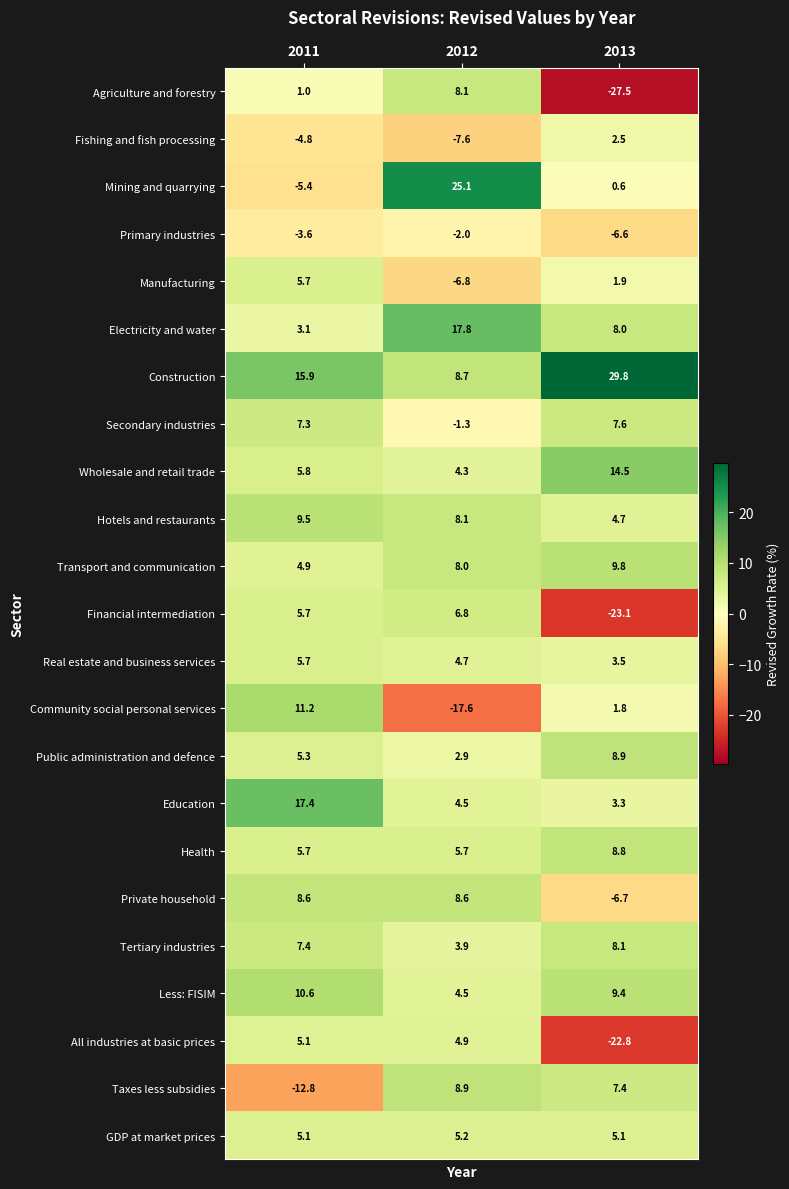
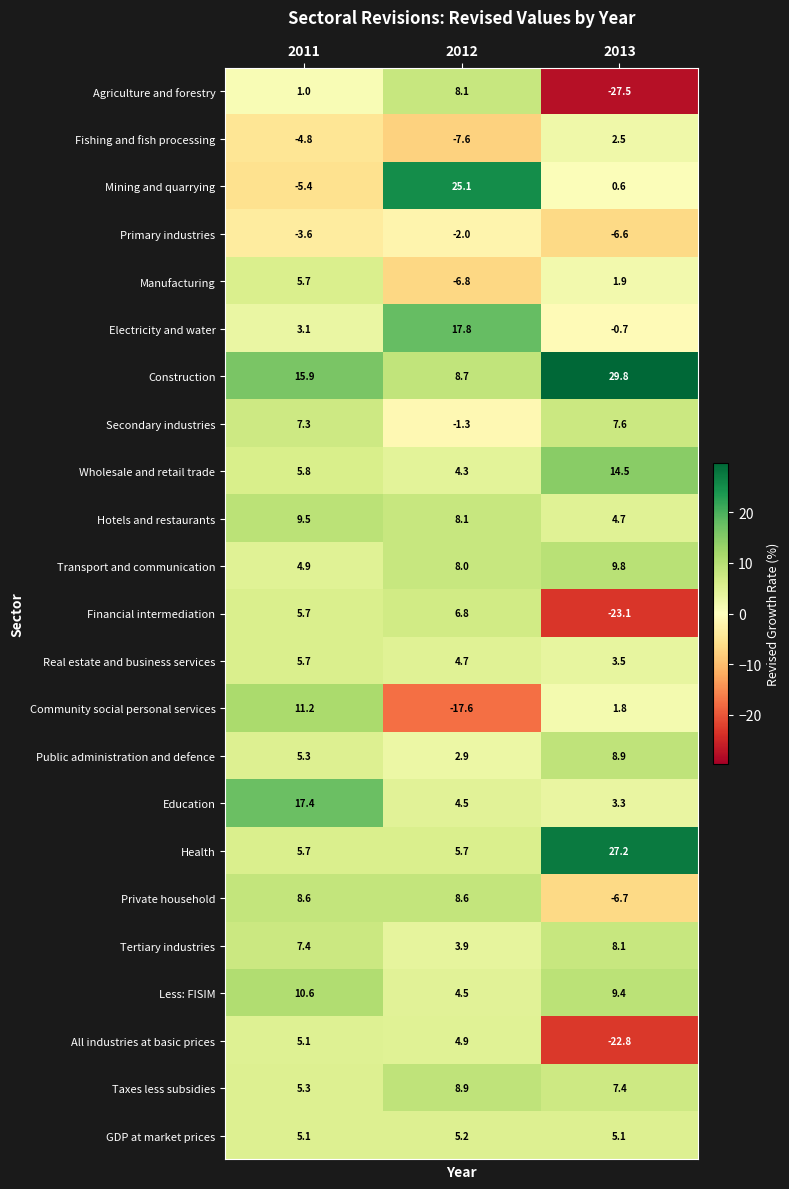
  {
    "Agriculture and forestry": {
      "2011": 1.0,
      "2012": 8.1,
      "2013": -27.5
    },
    "Fishing and fish processing": {
      "2011": -4.8,
      "2012": -7.6,
      "2013": 2.5
    },
    "Mining and quarrying": {
      "2011": -5.4,
      "2012": 25.1,
      "2013": 0.6
    },
    "Primary industries": {
      "2011": -3.6,
      "2012": -2.0,
      "2013": -6.6
    },
    "Manufacturing": {
      "2011": 5.7,
      "2012": -6.8,
      "2013": 1.9
    },
    "Electricity and water": {
      "2011": 3.1,
      "2012": 17.8,
-     "2013": 8.0
+     "2013": -0.7
    },
    "Construction": {
      "2011": 15.9,
      "2012": 8.7,
      "2013": 29.8
    },
    "Secondary industries": {
      "2011": 7.3,
      "2012": -1.3,
      "2013": 7.6
    },
    "Wholesale and retail trade": {
      "2011": 5.8,
      "2012": 4.3,
      "2013": 14.5
    },
    "Hotels and restaurants": {
      "2011": 9.5,
      "2012": 8.1,
      "2013": 4.7
    },
    "Transport and communication": {
      "2011": 4.9,
      "2012": 8.0,
      "2013": 9.8
    },
    "Financial intermediation": {
      "2011": 5.7,
      "2012": 6.8,
      "2013": -23.1
    },
    "Real estate and business services": {
      "2011": 5.7,
      "2012": 4.7,
      "2013": 3.5
    },
    "Community social personal services": {
      "2011": 11.2,
      "2012": -17.6,
      "2013": 1.8
    },
    "Public administration and defence": {
      "2011": 5.3,
      "2012": 2.9,
      "2013": 8.9
    },
    "Education": {
      "2011": 17.4,
      "2012": 4.5,
      "2013": 3.3
    },
    "Health": {
      "2011": 5.7,
      "2012": 5.7,
-     "2013": 8.8
+     "2013": 27.2
    },
    "Private household": {
      "2011": 8.6,
      "2012": 8.6,
      "2013": -6.7
    },
    "Tertiary industries": {
      "2011": 7.4,
      "2012": 3.9,
      "2013": 8.1
    },
    "Less: FISIM": {
      "2011": 10.6,
      "2012": 4.5,
      "2013": 9.4
    },
    "All industries at basic prices": {
      "2011": 5.1,
      "2012": 4.9,
      "2013": -22.8
    },
    "Taxes less subsidies": {
-     "2011": -12.8,
+     "2011": 5.3,
      "2012": 8.9,
      "2013": 7.4
    },
    "GDP at market prices": {
      "2011": 5.1,
      "2012": 5.2,
      "2013": 5.1
    }
  }
